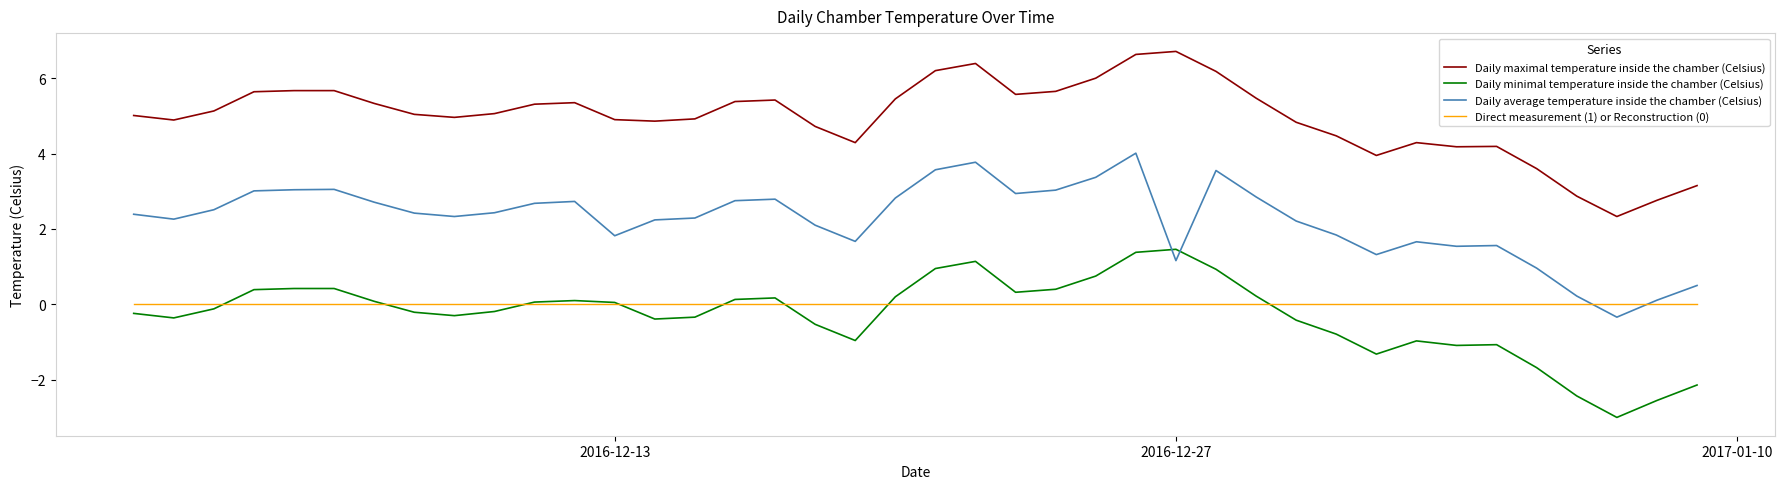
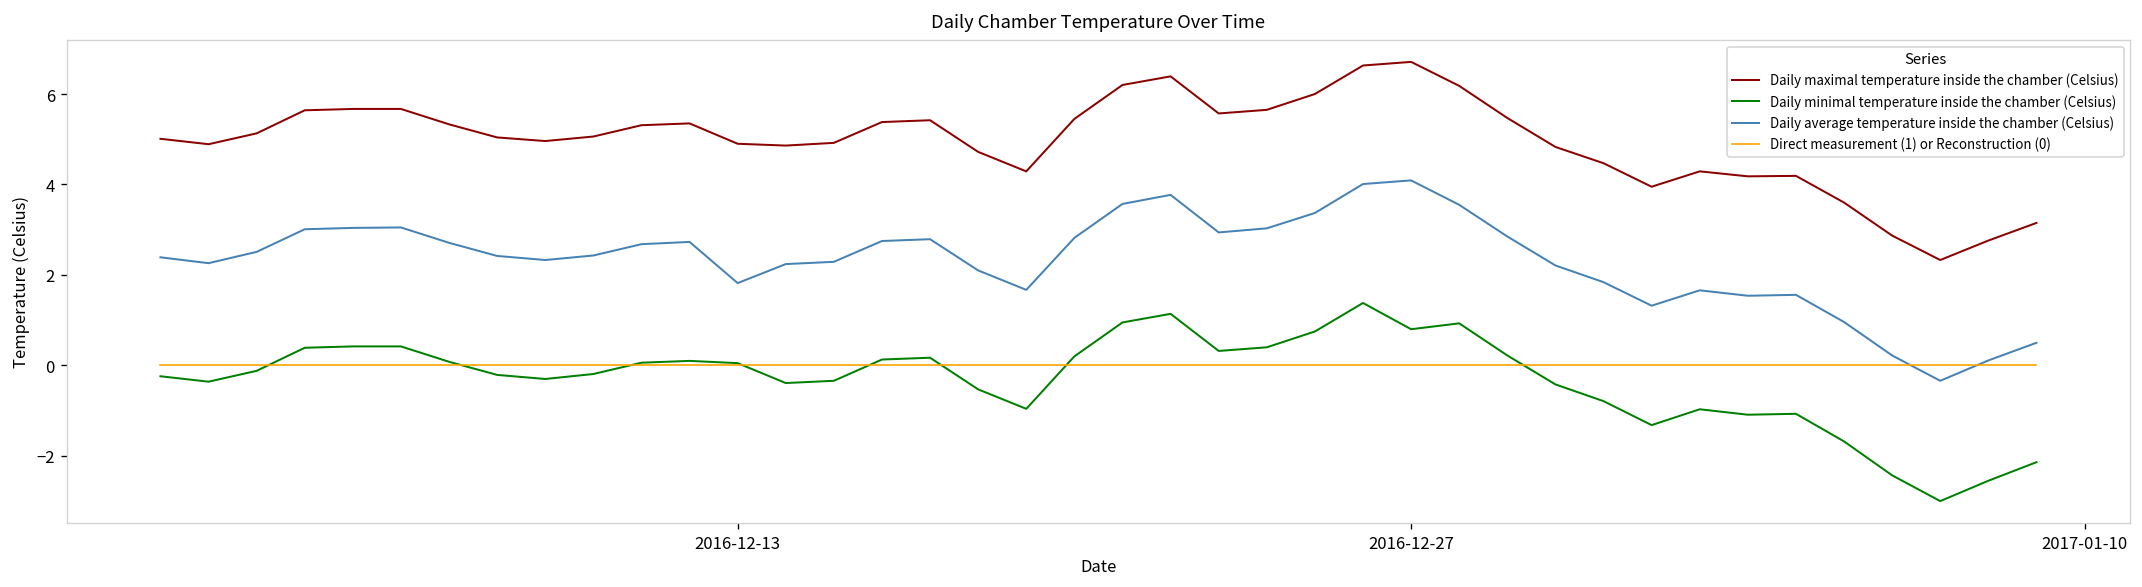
  {
    "Daily maximal temperature inside the chamber (Celsius)": {
      "2016-12-13": 4.9,
      "2016-12-27": 6.7
    },
    "Daily minimal temperature inside the chamber (Celsius)": {
-     "2016-12-27": 1.5
+     "2016-12-27": 0.8
    },
    "Daily average temperature inside the chamber (Celsius)": {
      "2016-12-13": 1.8,
-     "2016-12-27": 1.2
+     "2016-12-27": 4.1
    },
    "Direct measurement (1) or Reconstruction (0)": {
      "2016-12-27": 0.0
    }
  }
